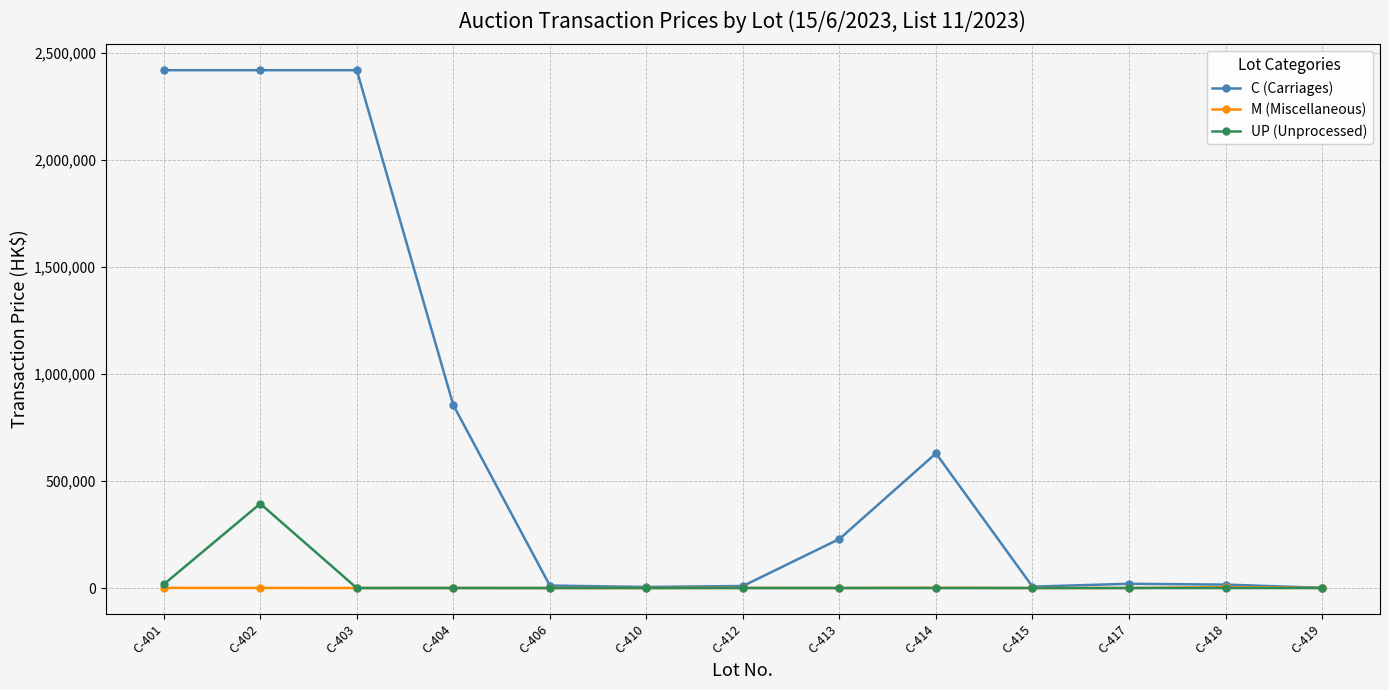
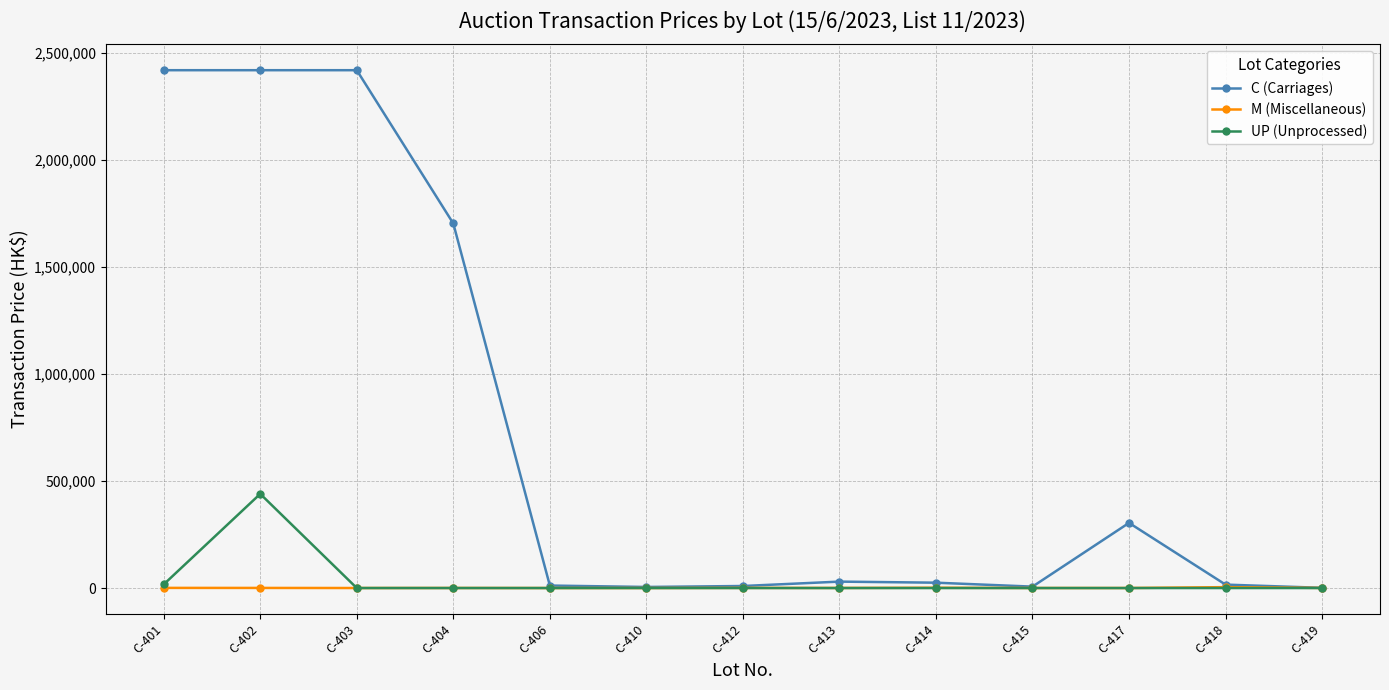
  {
    "C (Carriages)": {
      "C-401": "2,420,000",
      "C-402": "2,420,000",
      "C-403": "2,420,000",
-     "C-404": "860,000",
-     "C-413": "230,000",
-     "C-414": "630,000",
-     "C-417": "20,000"
+     "C-404": "1,700,000",
+     "C-413": "30,000",
+     "C-414": "30,000",
+     "C-417": "300,000"
    },
    "M (Miscellaneous)": {
      "C-401": "0",
      "C-402": "0"
    },
    "UP (Unprocessed)": {
      "C-401": "20,000",
-     "C-402": "390,000"
+     "C-402": "440,000"
    }
  }
